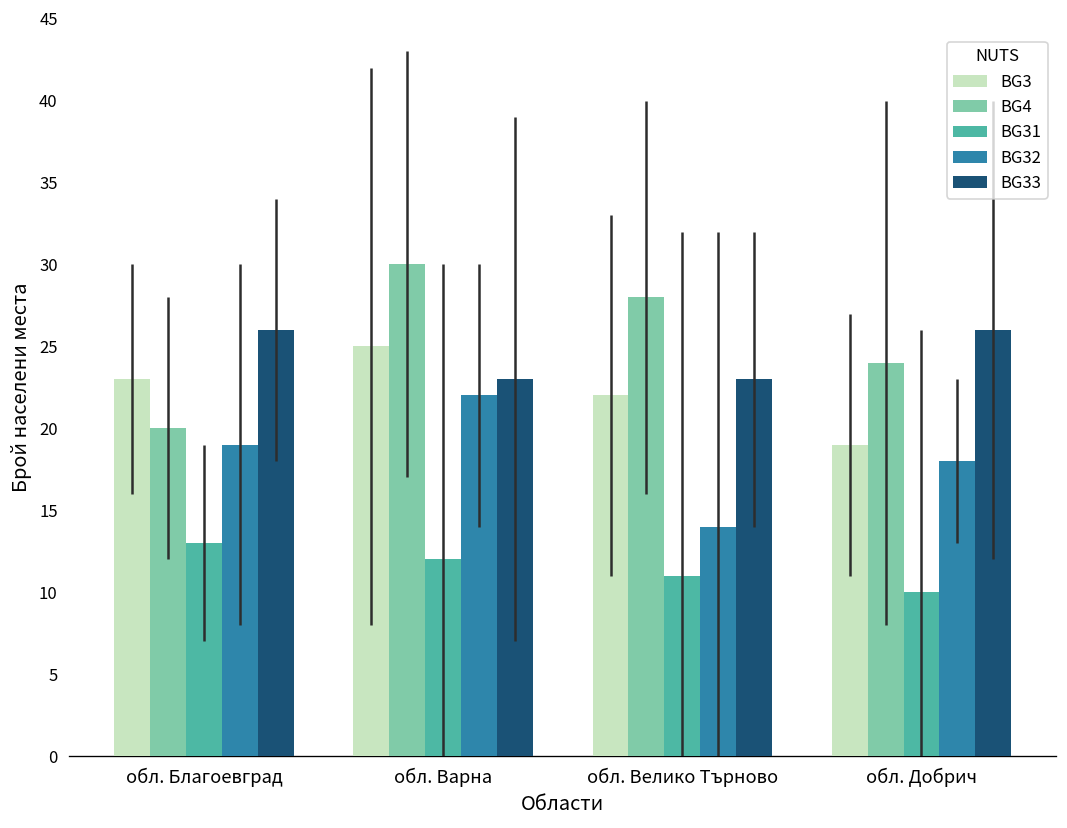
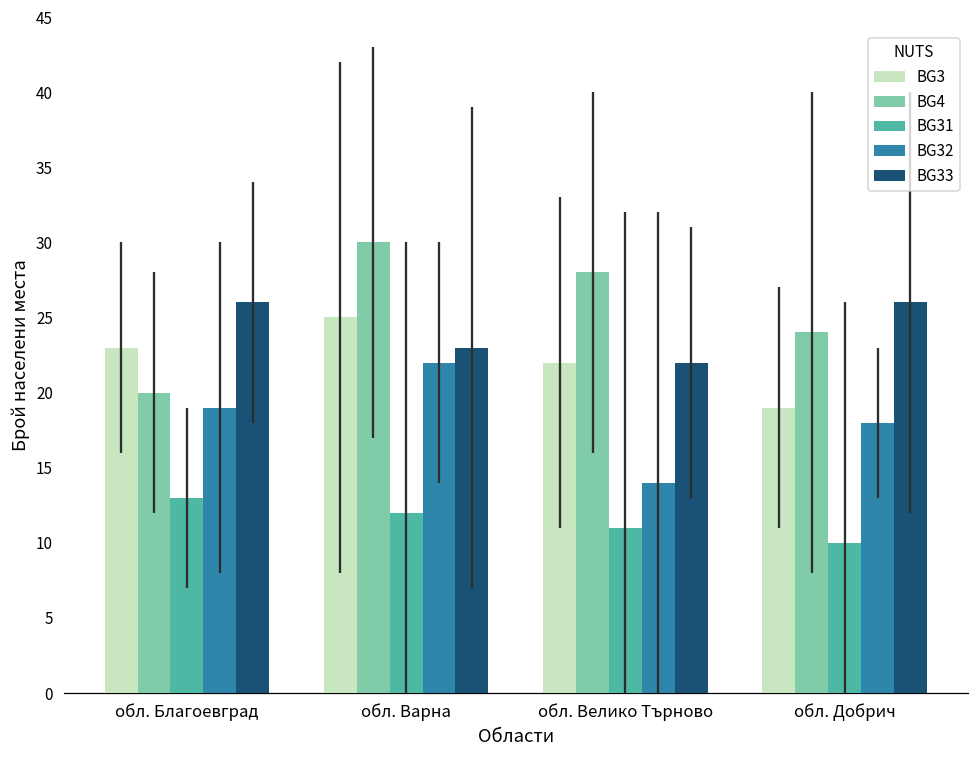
  {
    "BG3": {
      "обл. Благоевград": 23,
      "обл. Варна": 25,
      "обл. Велико Търново": 22,
      "обл. Добрич": 19
    },
    "BG33": {
      "обл. Благоевград": 26,
      "обл. Варна": 23,
-     "обл. Велико Търново": 23,
+     "обл. Велико Търново": 22,
      "обл. Добрич": 26
    }
  }
